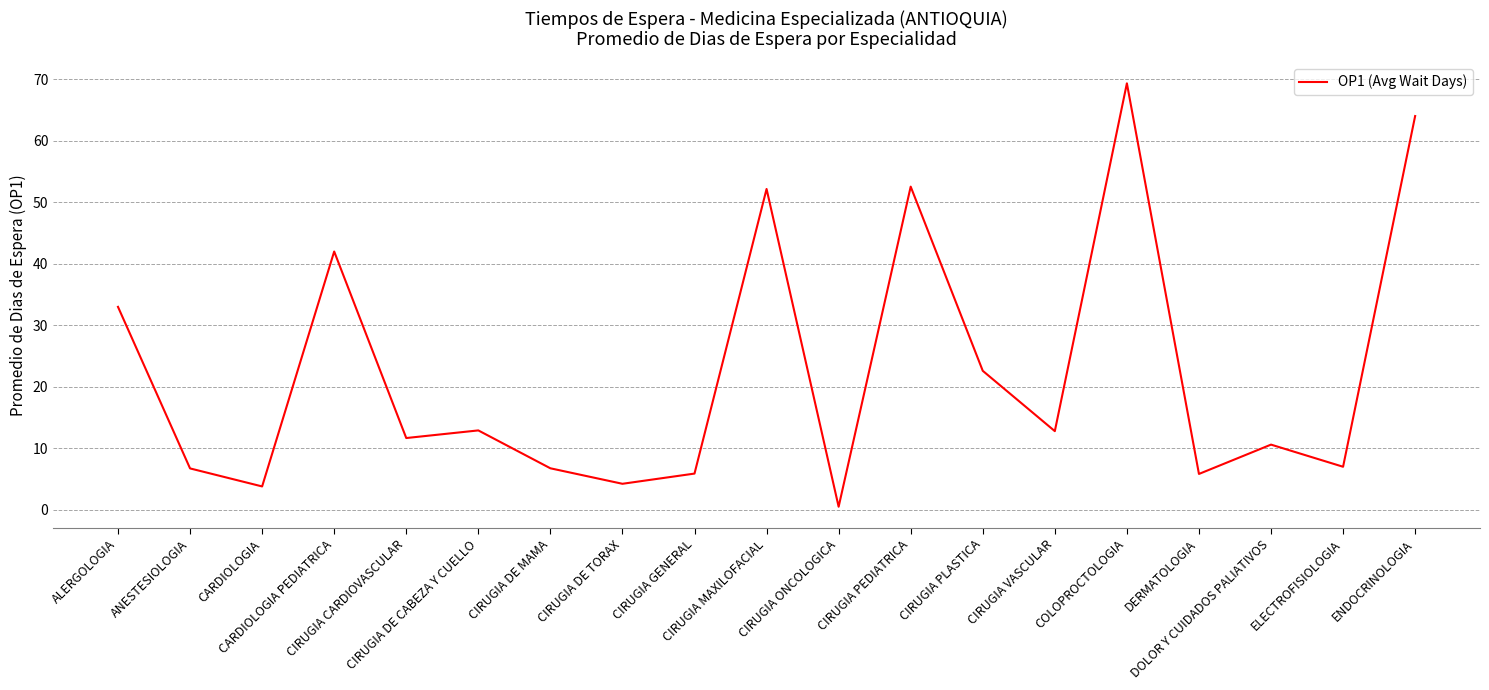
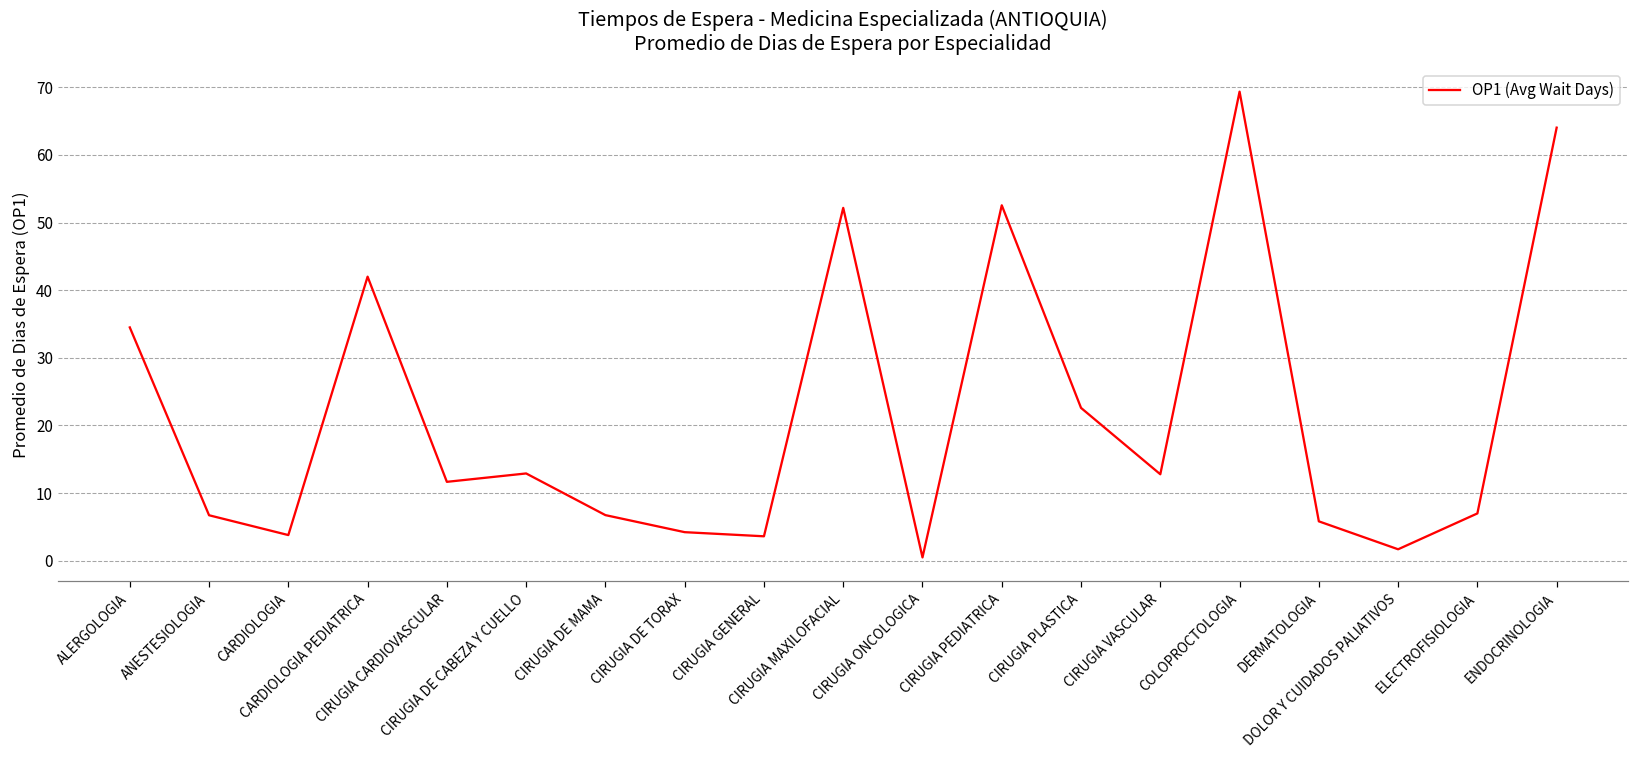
  {
-   "ALERGOLOGIA": 33,
+   "ALERGOLOGIA": 35,
    "ANESTESIOLOGIA": 7,
    "CARDIOLOGIA": 4,
    "CARDIOLOGIA PEDIATRICA": 42,
    "CIRUGIA CARDIOVASCULAR": 12,
    "CIRUGIA DE CABEZA Y CUELLO": 13,
    "CIRUGIA DE MAMA": 7,
    "CIRUGIA DE TORAX": 4,
-   "CIRUGIA GENERAL": 6,
+   "CIRUGIA GENERAL": 4,
    "CIRUGIA MAXILOFACIAL": 52,
    "CIRUGIA ONCOLOGICA": 1,
    "CIRUGIA PEDIATRICA": 53,
    "CIRUGIA PLASTICA": 23,
    "CIRUGIA VASCULAR": 13,
    "COLOPROCTOLOGIA": 69,
    "DERMATOLOGIA": 6,
-   "DOLOR Y CUIDADOS PALIATIVOS": 11,
+   "DOLOR Y CUIDADOS PALIATIVOS": 2,
    "ELECTROFISIOLOGIA": 7,
    "ENDOCRINOLOGIA": 64
  }
